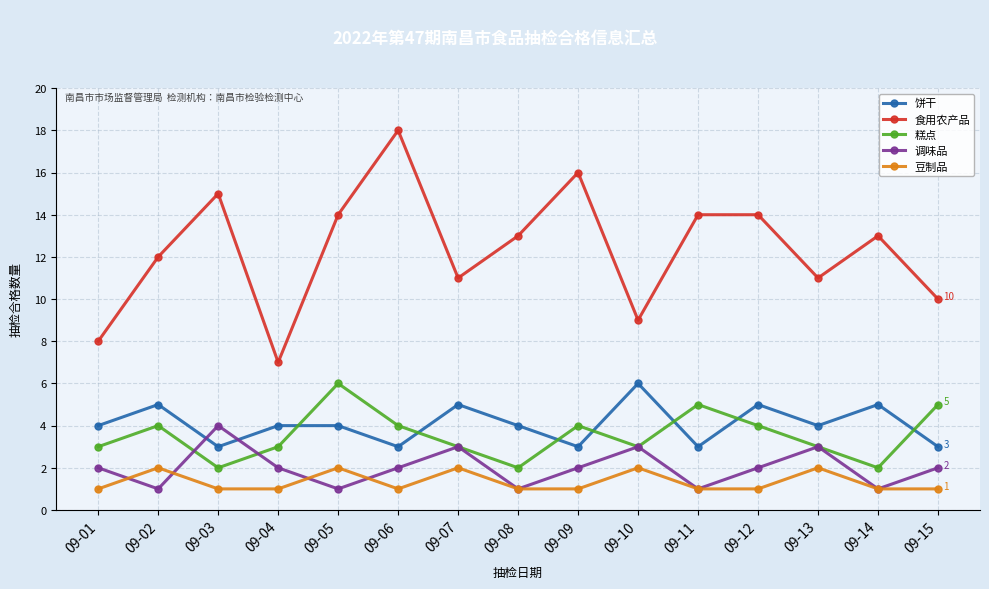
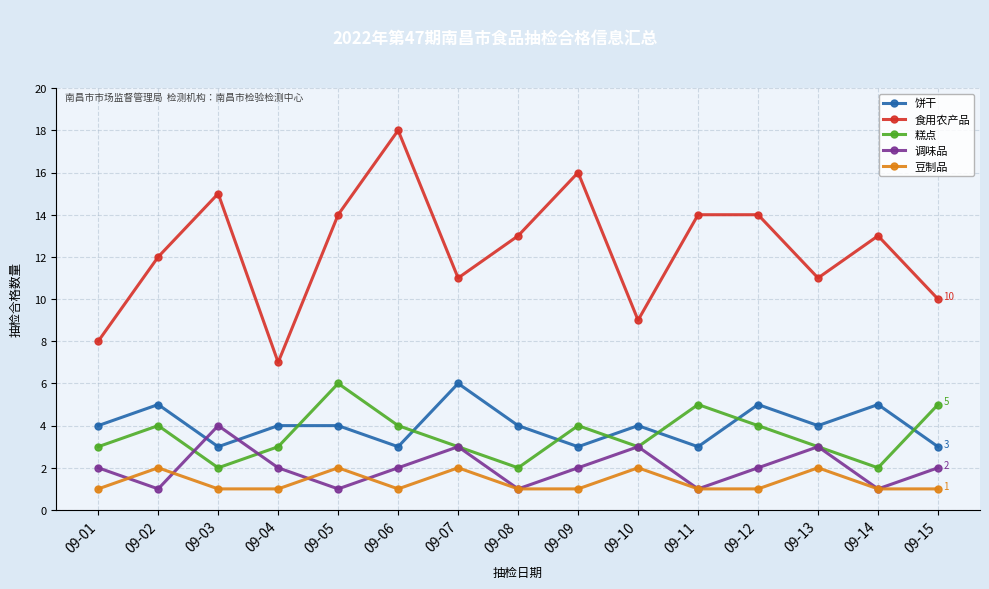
  {
    "饼干": {
      "09-01": 4,
      "09-02": 5,
      "09-03": 3,
      "09-04": 4,
      "09-05": 4,
      "09-06": 3,
-     "09-07": 5,
+     "09-07": 6,
      "09-08": 4,
      "09-09": 3,
-     "09-10": 6,
+     "09-10": 4,
      "09-11": 3,
      "09-12": 5,
      "09-13": 4,
      "09-14": 5
    },
    "食用农产品": {
      "09-15": 10
    },
    "糕点": {
      "09-15": 5
    },
    "调味品": {
      "09-15": 2
    },
    "豆制品": {
      "09-15": 1
    }
  }
